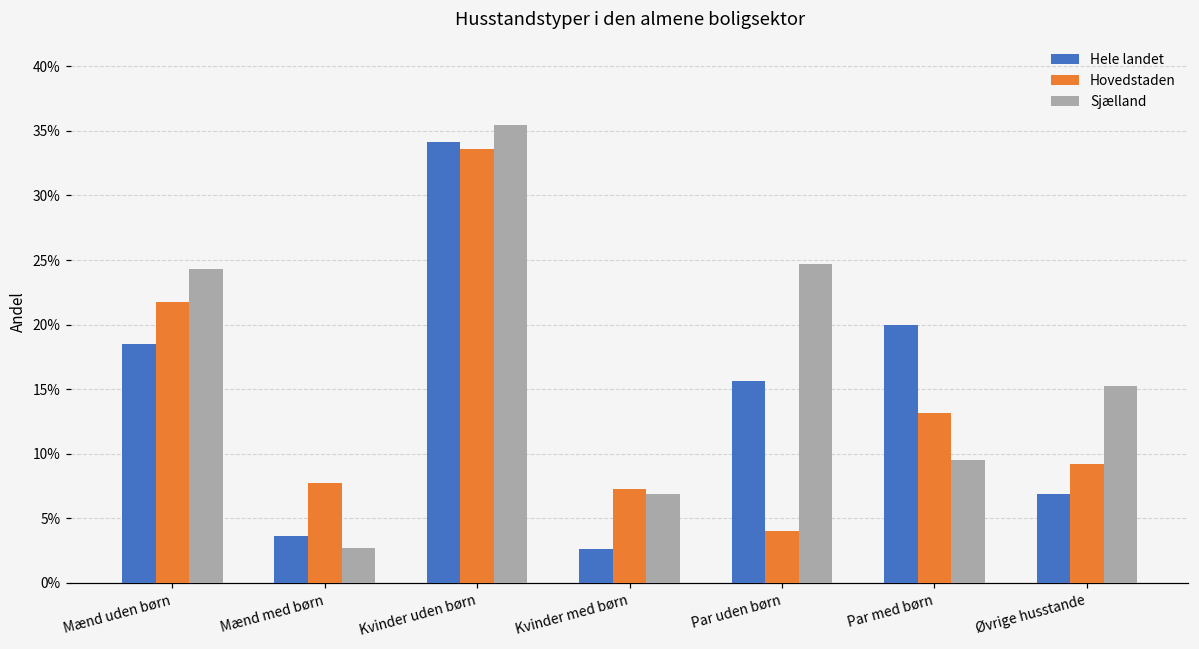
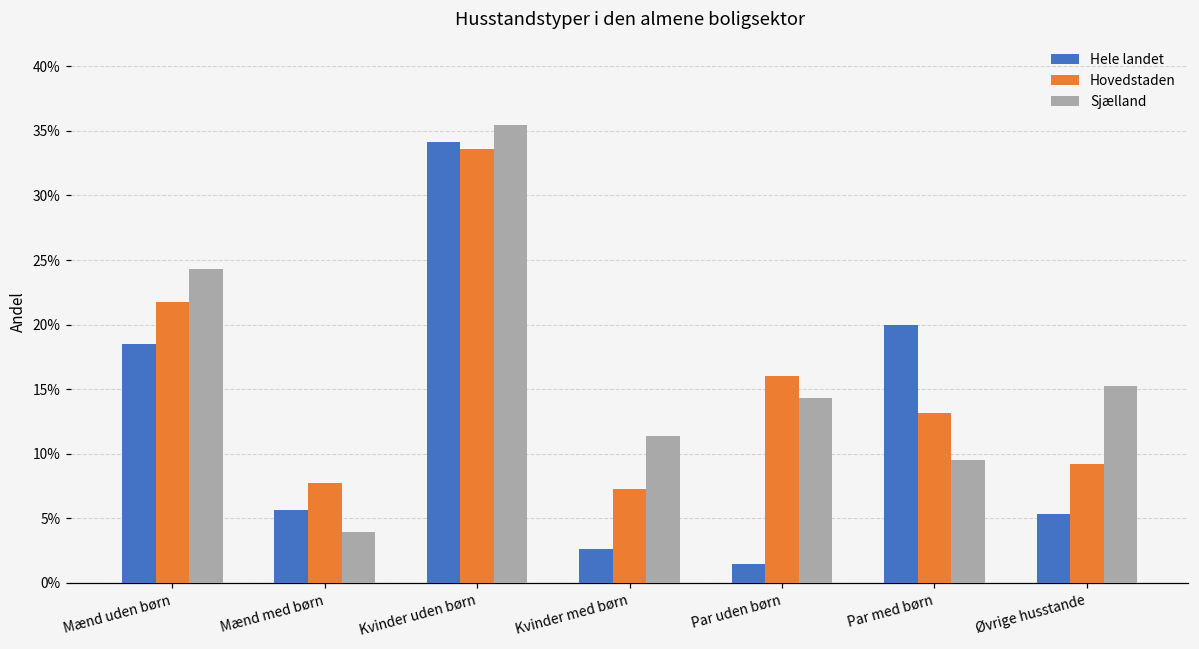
  {
    "Hele landet": {
      "Mænd uden børn": "18.5%",
-     "Mænd med børn": "3.7%",
+     "Mænd med børn": "5.7%",
      "Kvinder uden børn": "34.1%",
      "Kvinder med børn": "2.6%",
-     "Par uden børn": "15.6%",
+     "Par uden børn": "1.4%",
      "Par med børn": "20.0%",
-     "Øvrige husstande": "6.9%"
+     "Øvrige husstande": "5.3%"
    },
    "Hovedstaden": {
      "Mænd uden børn": "21.7%",
      "Mænd med børn": "7.7%",
      "Kvinder uden børn": "33.6%",
      "Kvinder med børn": "7.2%",
-     "Par uden børn": "4.0%",
+     "Par uden børn": "16.0%",
      "Par med børn": "13.1%",
      "Øvrige husstande": "9.2%"
    },
    "Sjælland": {
      "Mænd uden børn": "24.3%",
-     "Mænd med børn": "2.7%",
+     "Mænd med børn": "3.9%",
      "Kvinder uden børn": "35.5%",
-     "Kvinder med børn": "6.9%",
-     "Par uden børn": "24.7%",
+     "Kvinder med børn": "11.4%",
+     "Par uden børn": "14.3%",
      "Par med børn": "9.5%",
      "Øvrige husstande": "15.3%"
    }
  }
